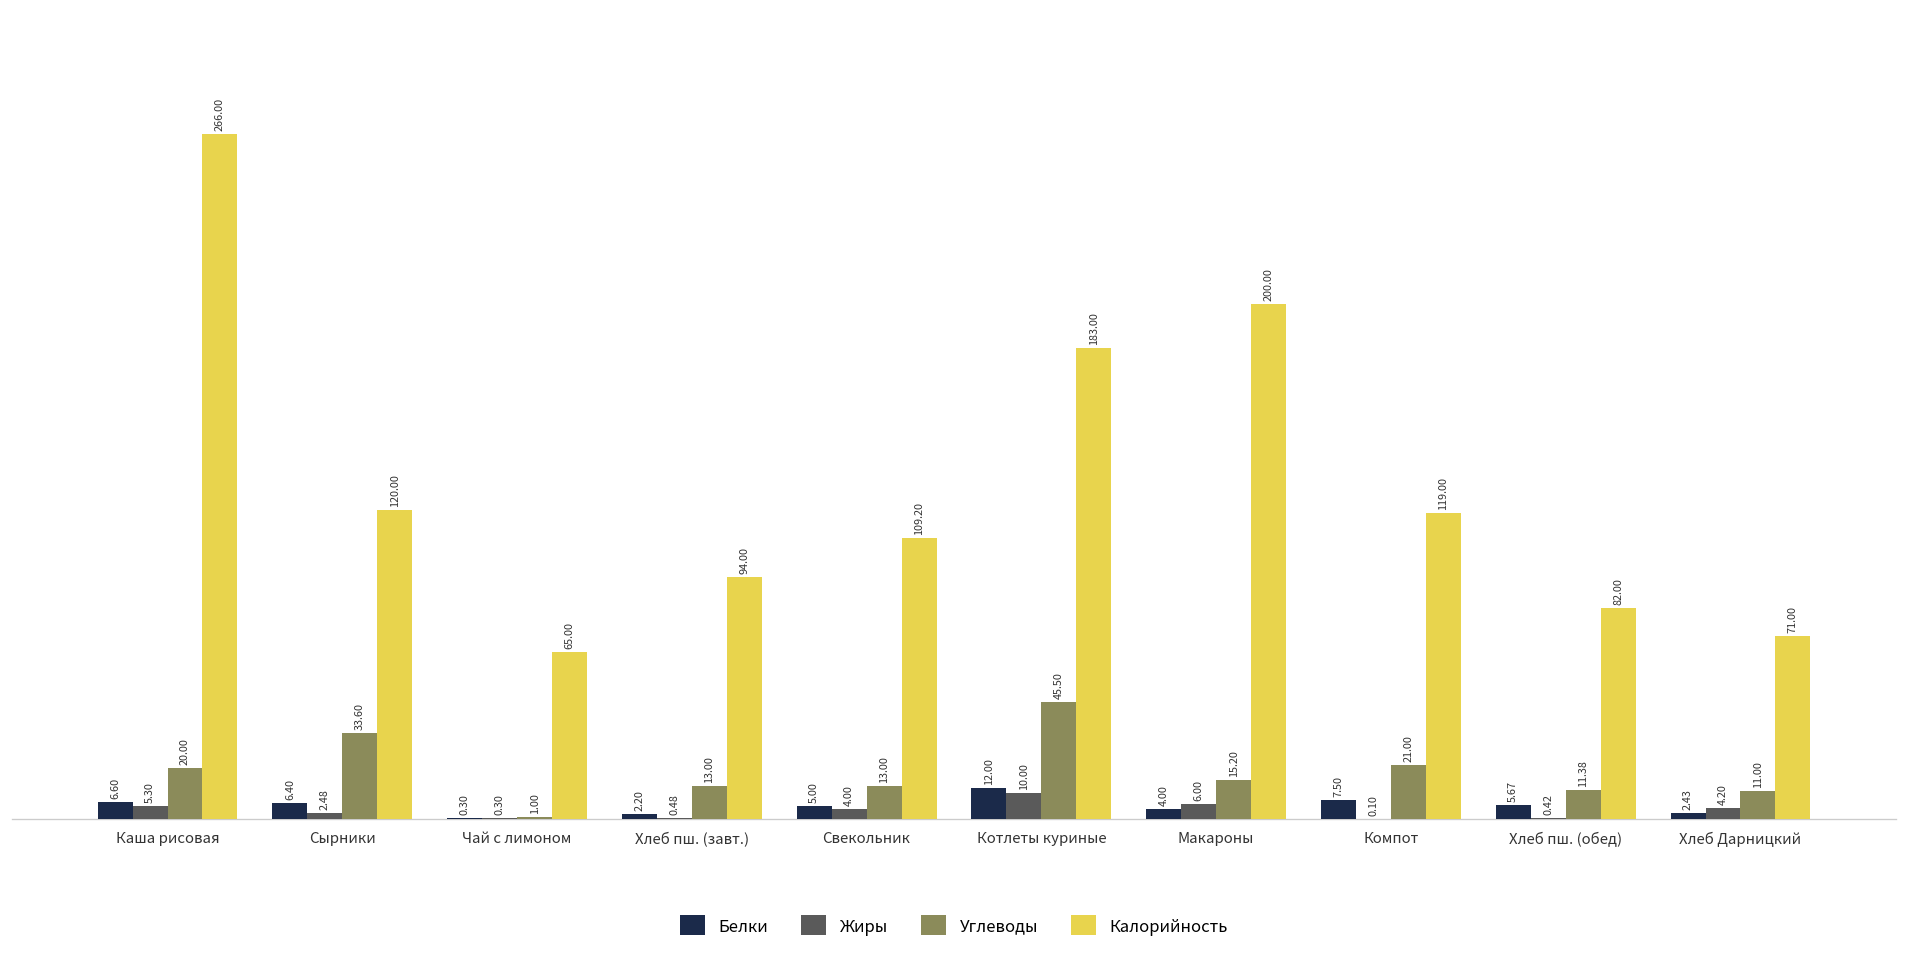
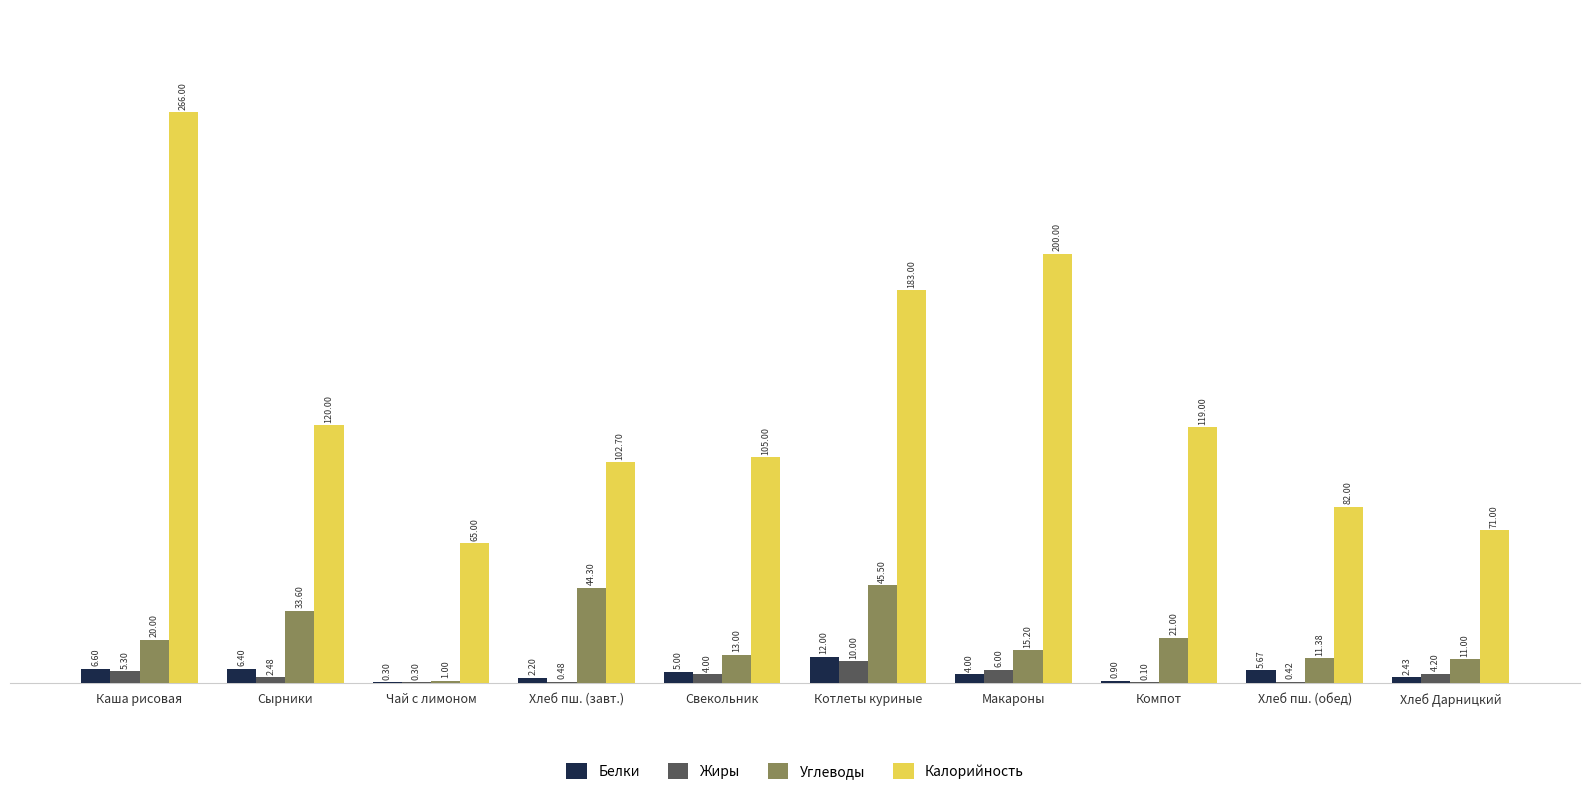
  {
    "Белки": {
      "Каша рисовая": 6.60,
      "Сырники": 6.40,
      "Чай с лимоном": 0.30,
      "Хлеб пш. (завт.)": 2.20,
      "Свекольник": 5.00,
      "Котлеты куриные": 12.00,
      "Макароны": 4.00,
-     "Компот": 7.50,
+     "Компот": 0.90,
      "Хлеб пш. (обед)": 5.67,
      "Хлеб Дарницкий": 2.43
    },
    "Жиры": {
      "Каша рисовая": 5.30,
      "Сырники": 2.48,
      "Чай с лимоном": 0.30,
      "Хлеб пш. (завт.)": 0.48,
      "Свекольник": 4.00,
      "Котлеты куриные": 10.00,
      "Макароны": 6.00,
      "Компот": 0.10,
      "Хлеб пш. (обед)": 0.42,
      "Хлеб Дарницкий": 4.20
    },
    "Углеводы": {
      "Каша рисовая": 20.00,
      "Сырники": 33.60,
      "Чай с лимоном": 1.00,
-     "Хлеб пш. (завт.)": 13.00,
+     "Хлеб пш. (завт.)": 44.30,
      "Свекольник": 13.00,
      "Котлеты куриные": 45.50,
      "Макароны": 15.20,
      "Компот": 21.00,
      "Хлеб пш. (обед)": 11.38,
      "Хлеб Дарницкий": 11.00
    },
    "Калорийность": {
      "Каша рисовая": 266.00,
      "Сырники": 120.00,
      "Чай с лимоном": 65.00,
-     "Хлеб пш. (завт.)": 94.00,
-     "Свекольник": 109.20,
+     "Хлеб пш. (завт.)": 102.70,
+     "Свекольник": 105.00,
      "Котлеты куриные": 183.00,
      "Макароны": 200.00,
      "Компот": 119.00,
      "Хлеб пш. (обед)": 82.00,
      "Хлеб Дарницкий": 71.00
    }
  }
